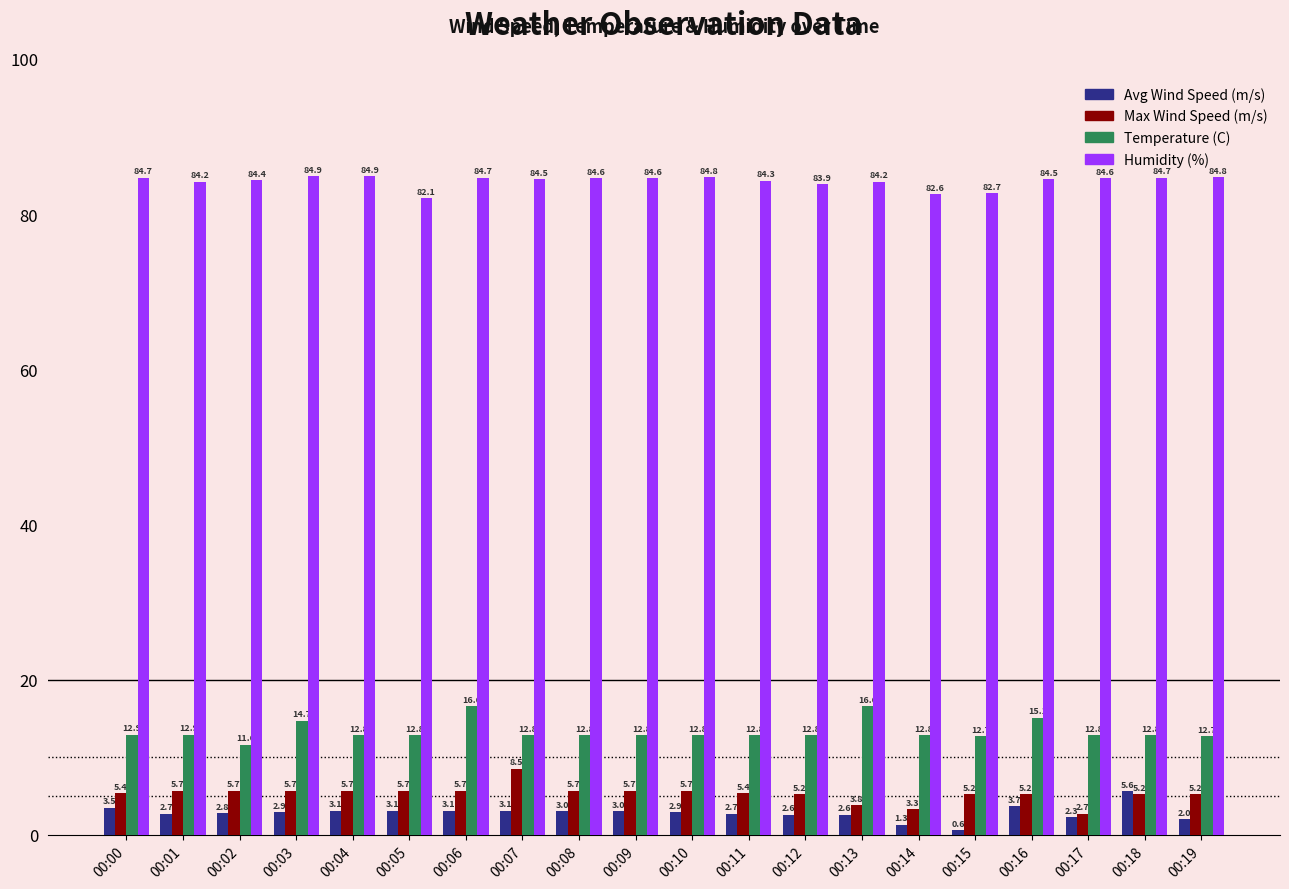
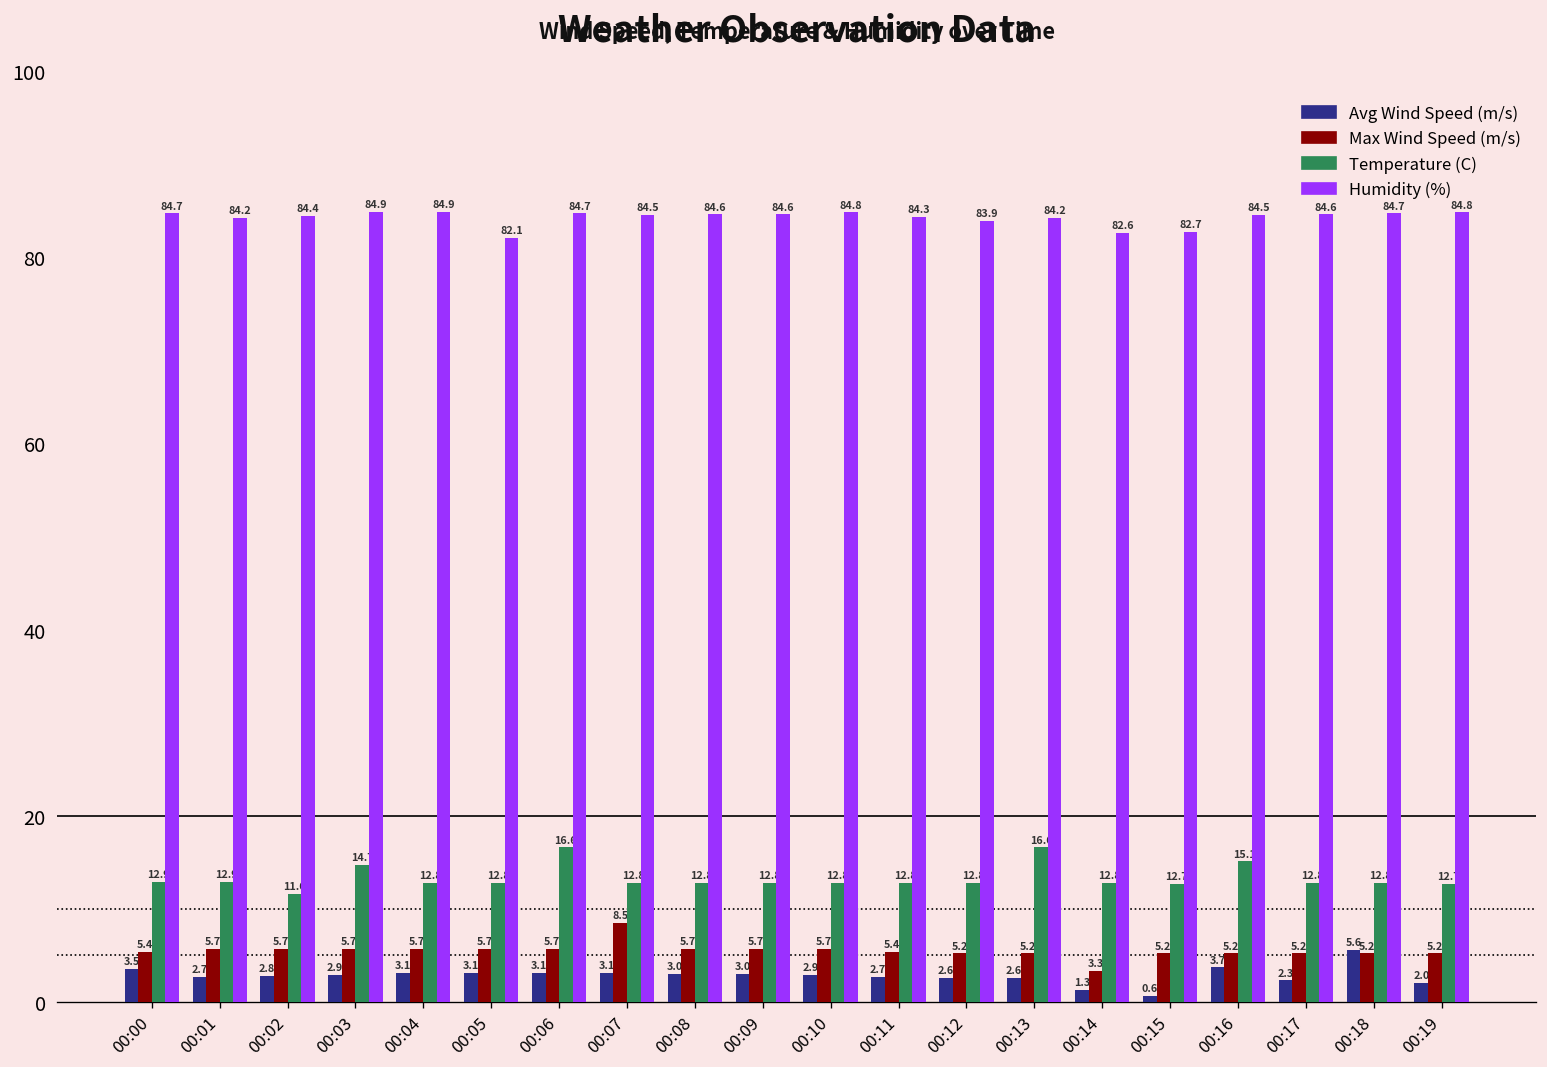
  {
    "Avg Wind Speed (m/s)": {
      "00:00": 3.5,
      "00:01": 2.7,
      "00:02": 2.8,
      "00:03": 2.9,
      "00:04": 3.1,
      "00:05": 3.1,
      "00:06": 3.1,
      "00:07": 3.1,
      "00:08": 3.0,
      "00:09": 3.0,
      "00:10": 2.9,
      "00:11": 2.7,
      "00:12": 2.6,
      "00:13": 2.6,
      "00:14": 1.3,
      "00:15": 0.6,
      "00:16": 3.7,
      "00:17": 2.3,
      "00:18": 5.6,
      "00:19": 2.0
    },
    "Max Wind Speed (m/s)": {
      "00:00": 5.4,
      "00:01": 5.7,
      "00:02": 5.7,
      "00:03": 5.7,
      "00:04": 5.7,
      "00:05": 5.7,
      "00:06": 5.7,
      "00:07": 8.5,
      "00:08": 5.7,
      "00:09": 5.7,
      "00:10": 5.7,
      "00:11": 5.4,
      "00:12": 5.2,
-     "00:13": 3.8,
+     "00:13": 5.2,
      "00:14": 3.3,
      "00:15": 5.2,
      "00:16": 5.2,
-     "00:17": 2.7,
+     "00:17": 5.2,
      "00:18": 5.2,
      "00:19": 5.2
    },
    "Temperature (C)": {
      "00:00": 12.9,
      "00:01": 12.9,
      "00:02": 11.6,
      "00:03": 14.7,
      "00:04": 12.8,
      "00:05": 12.8,
      "00:06": 16.6,
      "00:07": 12.8,
      "00:08": 12.8,
      "00:09": 12.8,
      "00:10": 12.8,
      "00:11": 12.8,
      "00:12": 12.8,
      "00:13": 16.6,
      "00:14": 12.8,
      "00:15": 12.7,
      "00:16": 15.1,
      "00:17": 12.8,
      "00:18": 12.8,
      "00:19": 12.7
    },
    "Humidity (%)": {
      "00:00": 84.7,
      "00:01": 84.2,
      "00:02": 84.4,
      "00:03": 84.9,
      "00:04": 84.9,
      "00:05": 82.1,
      "00:06": 84.7,
      "00:07": 84.5,
      "00:08": 84.6,
      "00:09": 84.6,
      "00:10": 84.8,
      "00:11": 84.3,
      "00:12": 83.9,
      "00:13": 84.2,
      "00:14": 82.6,
      "00:15": 82.7,
      "00:16": 84.5,
      "00:17": 84.6,
      "00:18": 84.7,
      "00:19": 84.8
    }
  }
